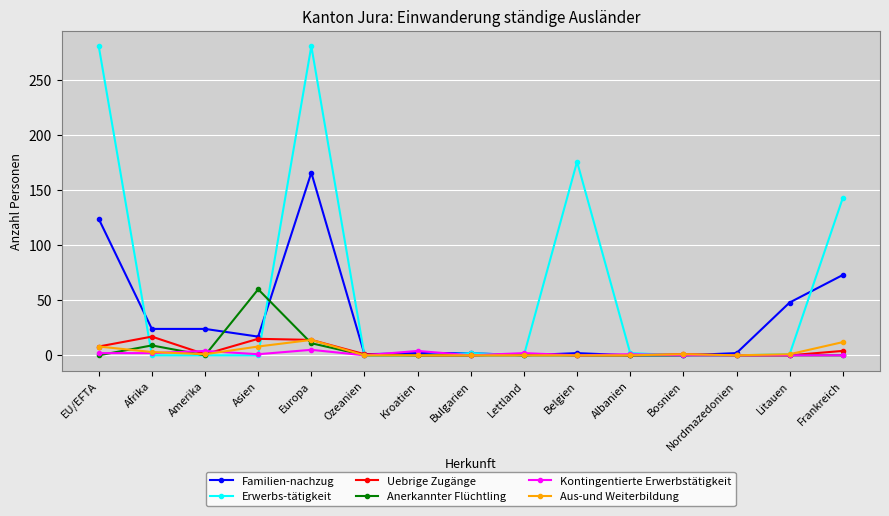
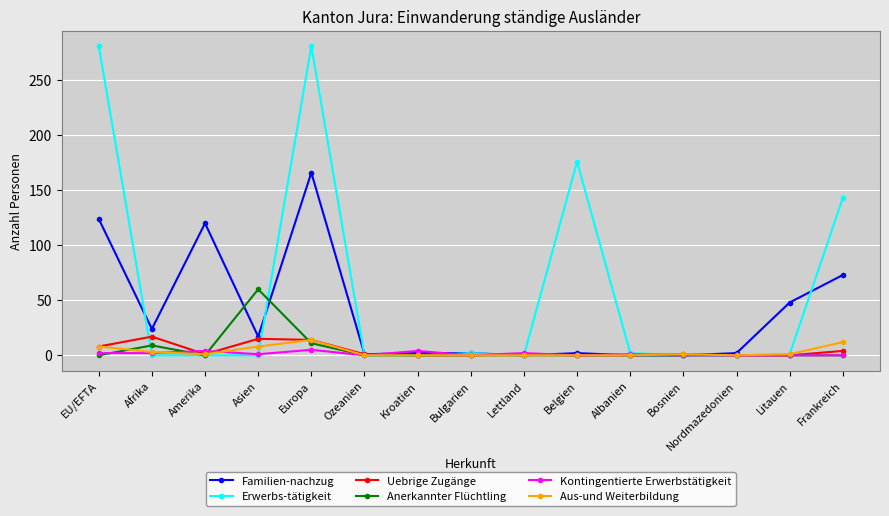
  {
    "Familien-nachzug": {
      "EU/EFTA": 124,
      "Afrika": 24,
-     "Amerika": 24,
+     "Amerika": 120,
      "Europa": 166,
      "Litauen": 48,
      "Frankreich": 73
    },
    "Erwerbs-tätigkeit": {
      "EU/EFTA": 281,
      "Europa": 281,
      "Belgien": 176,
      "Frankreich": 143
    },
    "Uebrige Zugänge": {
      "Afrika": 17,
      "Frankreich": 4
    },
    "Anerkannter Flüchtling": {
      "Afrika": 9,
      "Asien": 60,
      "Europa": 11
    },
    "Kontingentierte Erwerbstätigkeit": {
      "Amerika": 4,
      "Europa": 5
    },
    "Aus-und Weiterbildung": {
      "Asien": 8,
      "Frankreich": 12
    }
  }
